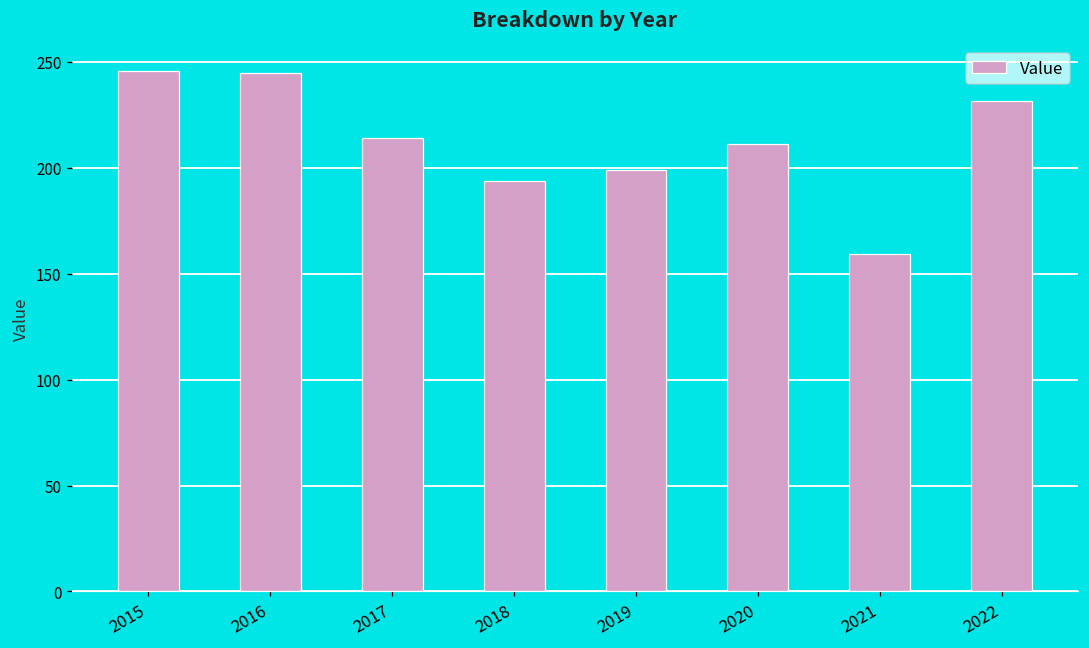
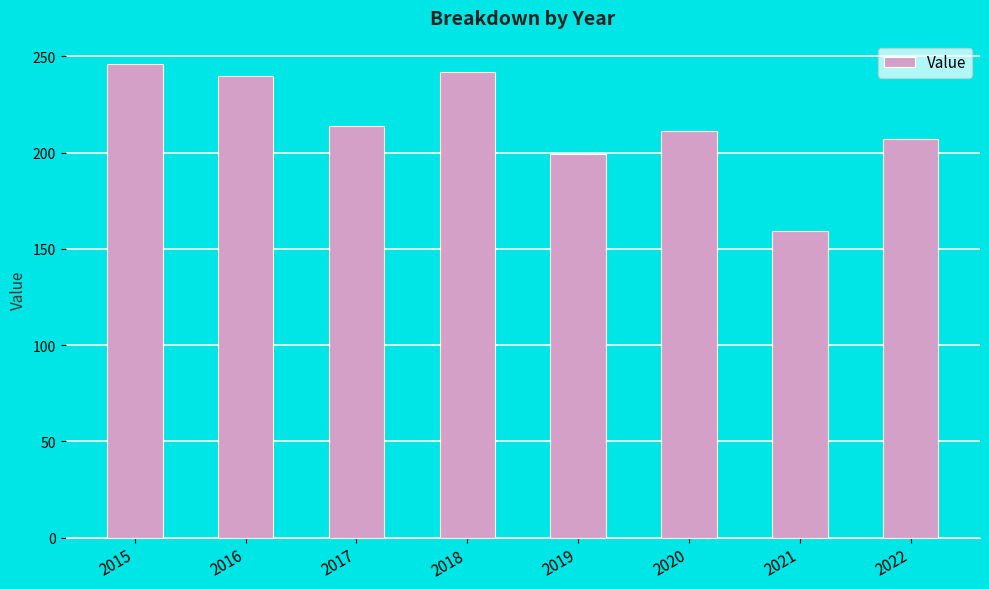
  {
    "2015": 246,
-   "2016": 245,
+   "2016": 240,
    "2017": 214,
-   "2018": 194,
+   "2018": 242,
    "2019": 199,
    "2020": 211,
    "2021": 159,
-   "2022": 232
+   "2022": 207
  }
